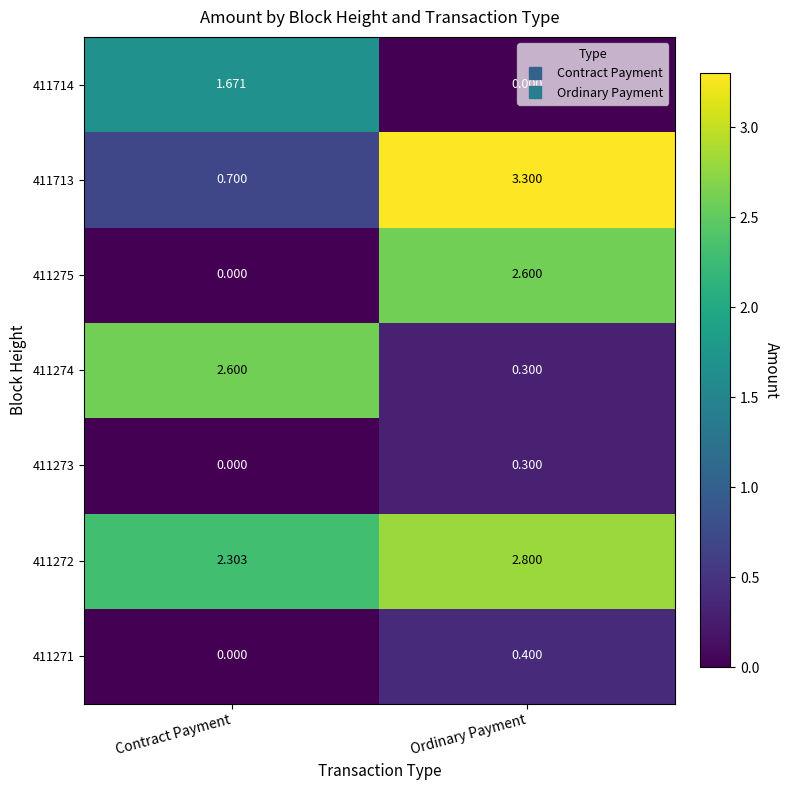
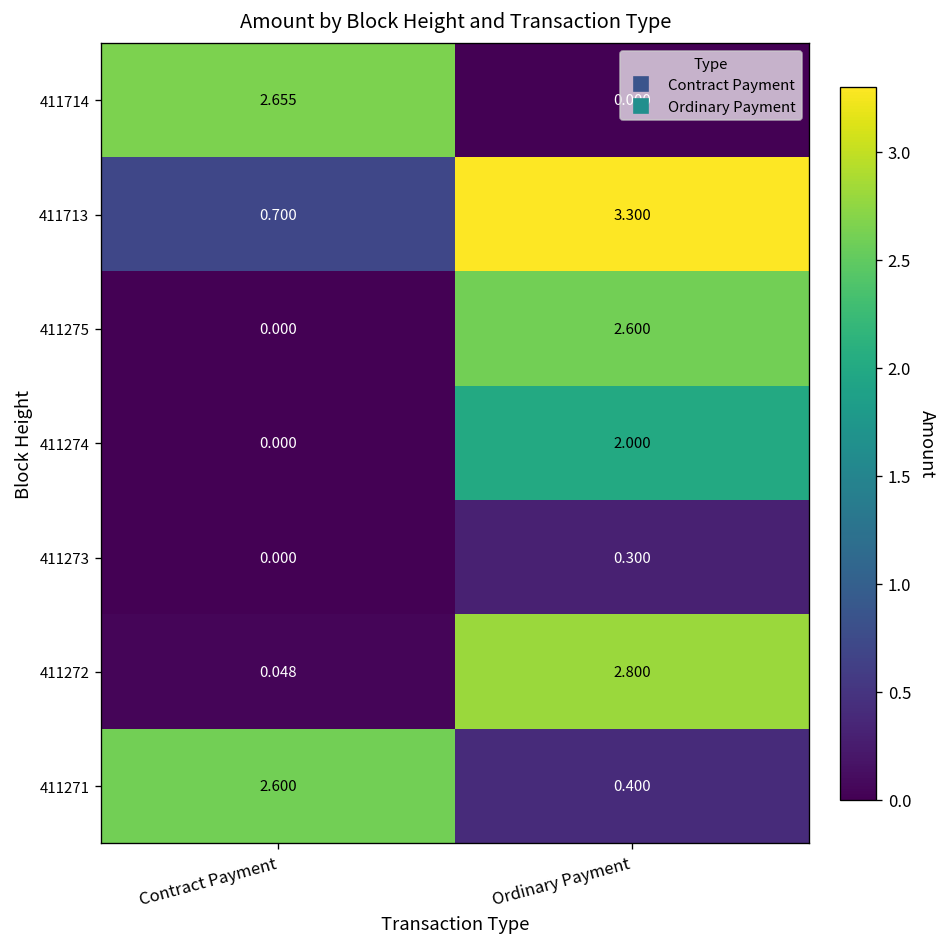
  {
    "411714": {
-     "Contract Payment": 1.671
+     "Contract Payment": 2.655
    },
    "411713": {
      "Contract Payment": 0.700,
      "Ordinary Payment": 3.300
    },
    "411275": {
      "Contract Payment": 0.000,
      "Ordinary Payment": 2.600
    },
    "411274": {
-     "Contract Payment": 2.600,
-     "Ordinary Payment": 0.300
+     "Contract Payment": 0.000,
+     "Ordinary Payment": 2.000
    },
    "411273": {
      "Contract Payment": 0.000,
      "Ordinary Payment": 0.300
    },
    "411272": {
-     "Contract Payment": 2.303,
+     "Contract Payment": 0.048,
      "Ordinary Payment": 2.800
    },
    "411271": {
-     "Contract Payment": 0.000,
+     "Contract Payment": 2.600,
      "Ordinary Payment": 0.400
    }
  }
